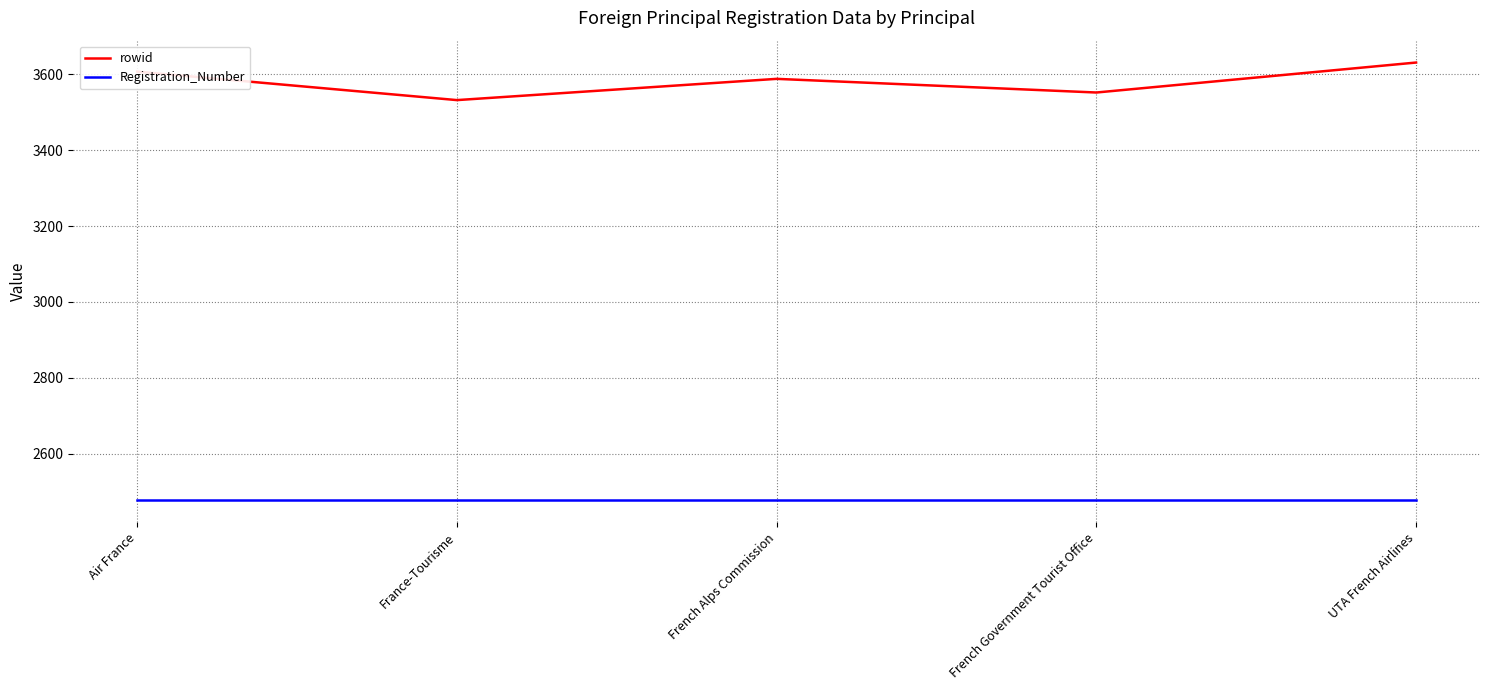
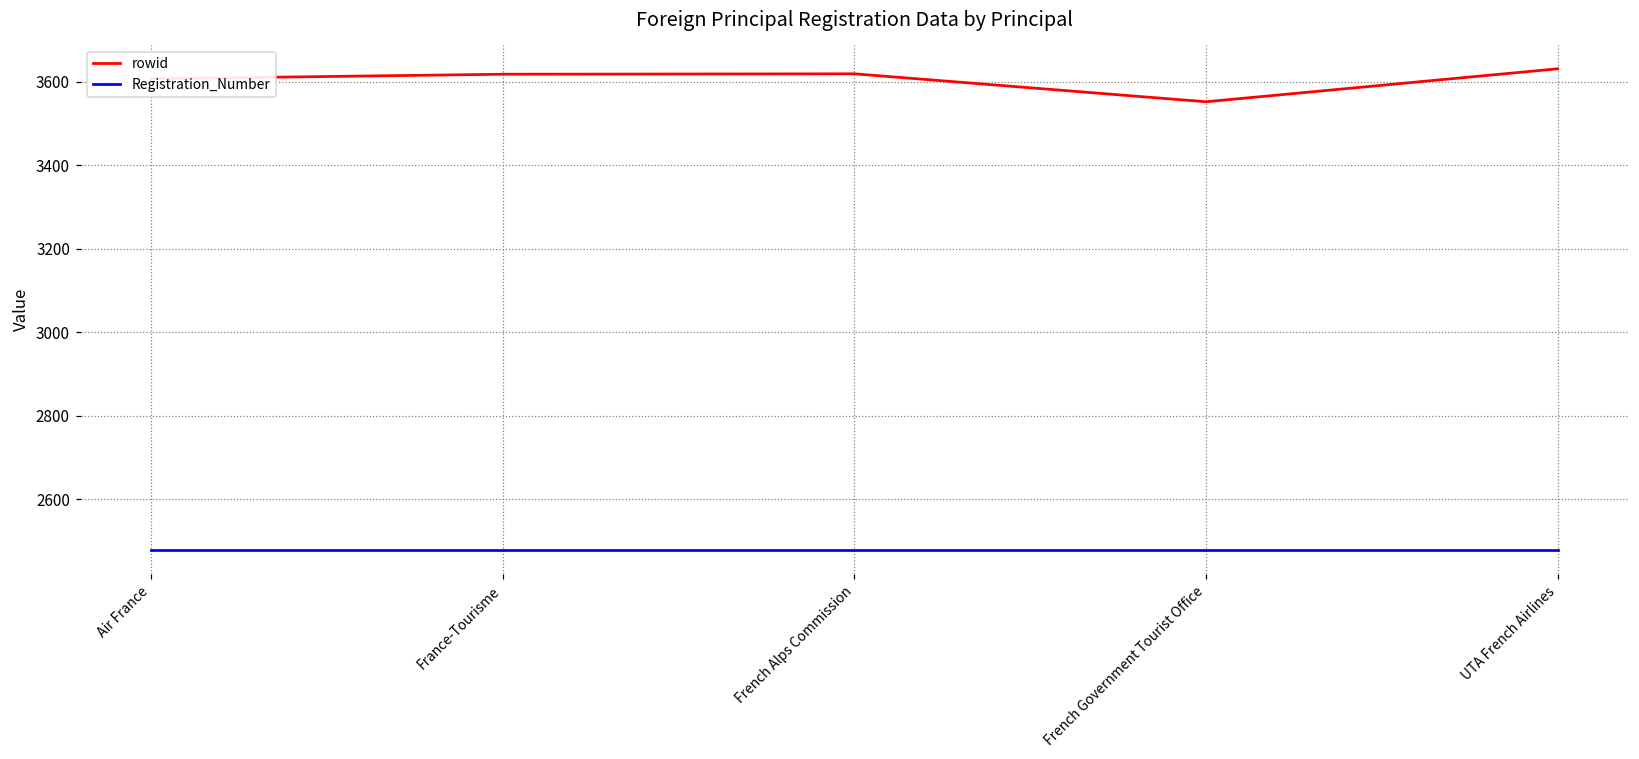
  {
    "rowid": {
-     "France-Tourisme": 3530,
-     "French Alps Commission": 3590,
+     "France-Tourisme": 3620,
+     "French Alps Commission": 3620,
      "French Government Tourist Office": 3550,
      "UTA French Airlines": 3630
    },
    "Registration_Number": {
      "Air France": 2480,
      "France-Tourisme": 2480,
      "French Alps Commission": 2480,
      "French Government Tourist Office": 2480,
      "UTA French Airlines": 2480
    }
  }
